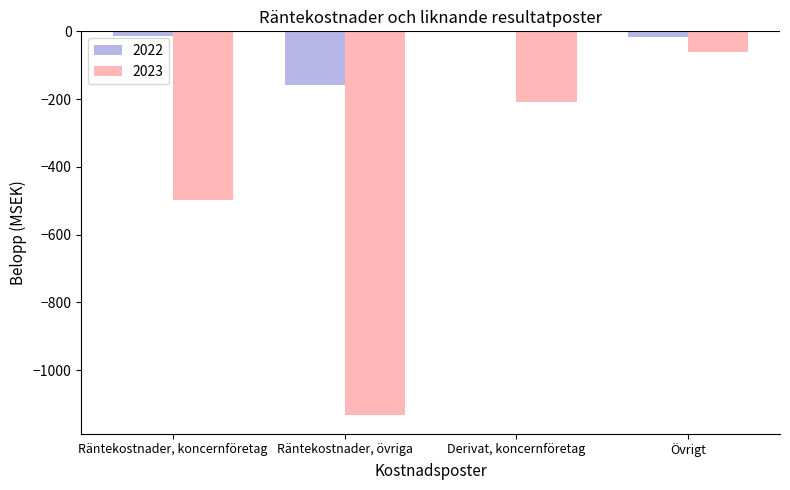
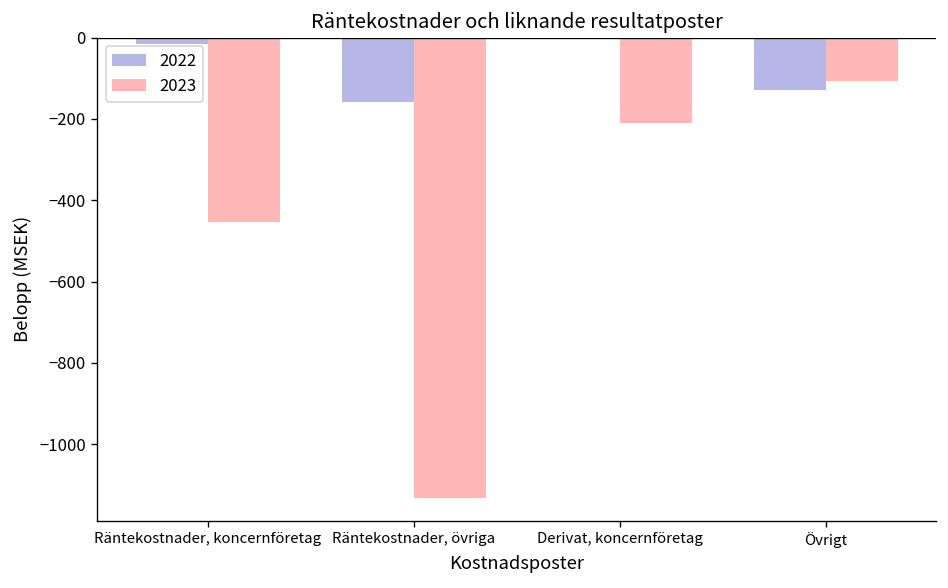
  {
    "2022": {
      "Räntekostnader, koncernföretag": -20,
      "Räntekostnader, övriga": -160,
      "Derivat, koncernföretag": 0,
-     "Övrigt": -20
+     "Övrigt": -130
    },
    "2023": {
-     "Räntekostnader, koncernföretag": -500,
+     "Räntekostnader, koncernföretag": -450,
      "Räntekostnader, övriga": -1130,
      "Derivat, koncernföretag": -210,
-     "Övrigt": -60
+     "Övrigt": -110
    }
  }
